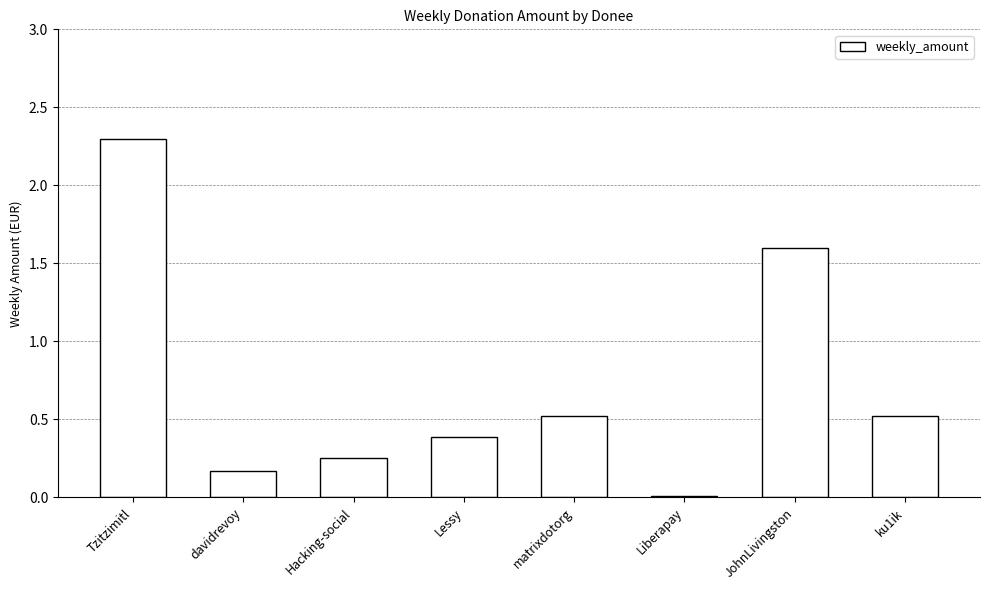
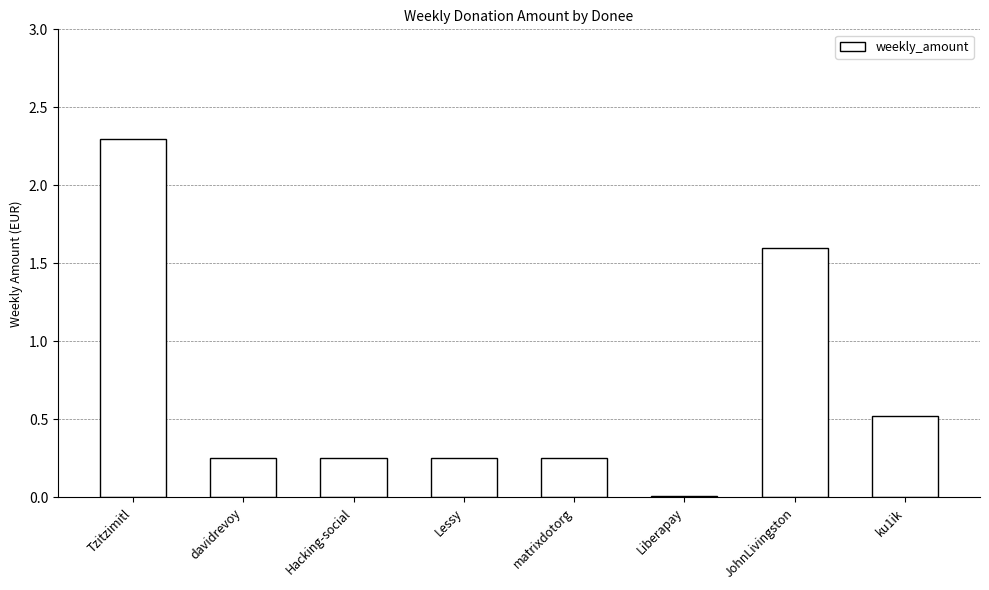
  {
    "Tzitzimitl": 2.30,
-   "davidrevoy": 0.17,
+   "davidrevoy": 0.25,
    "Hacking-social": 0.25,
-   "Lessy": 0.39,
-   "matrixdotorg": 0.52,
+   "Lessy": 0.25,
+   "matrixdotorg": 0.25,
    "JohnLivingston": 1.60,
    "ku1ik": 0.52
  }
